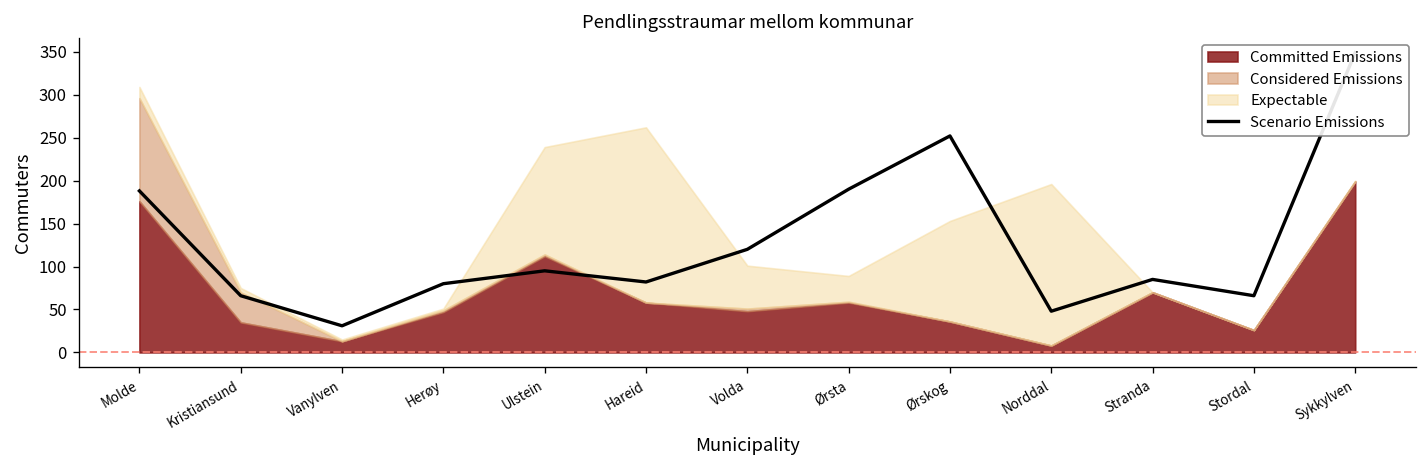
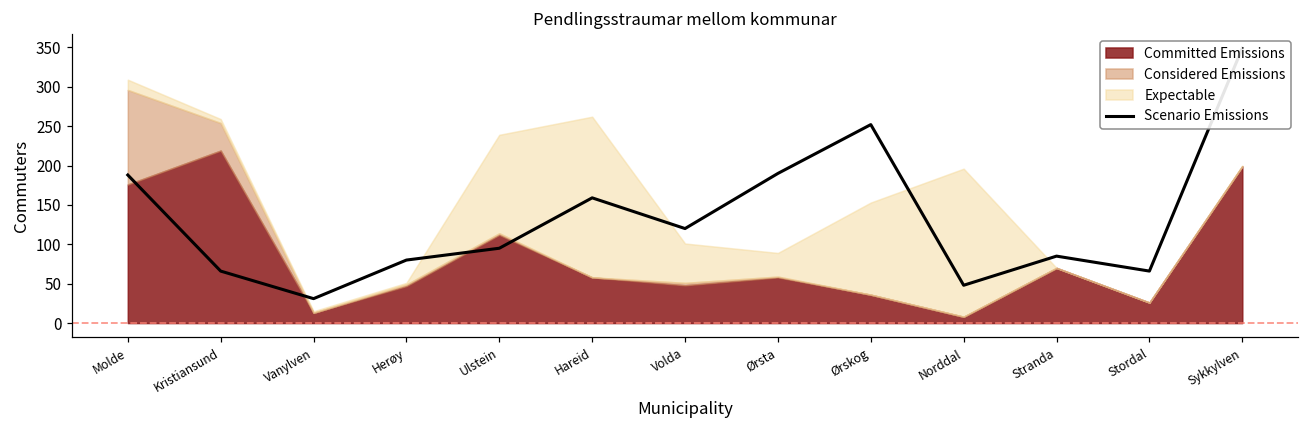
  {
    "Scenario Emissions": {
      "Molde": 190,
      "Kristiansund": 70,
      "Vanylven": 30,
      "Herøy": 80,
      "Ulstein": 100,
-     "Hareid": 80,
+     "Hareid": 160,
      "Volda": 120,
      "Ørsta": 190,
      "Ørskog": 250,
      "Norddal": 50,
      "Stranda": 90,
      "Stordal": 70
    },
    "Committed Emissions": {
      "Molde": 180,
-     "Kristiansund": 40
+     "Kristiansund": 220
    },
    "Considered Emissions": {
      "Molde": 120,
      "Kristiansund": 40
    },
    "Expectable": {
      "Molde": 10,
      "Kristiansund": 10,
      "Ulstein": 130,
      "Hareid": 200,
      "Volda": 50,
      "Ørsta": 30,
      "Ørskog": 120,
      "Norddal": 190
    }
  }
